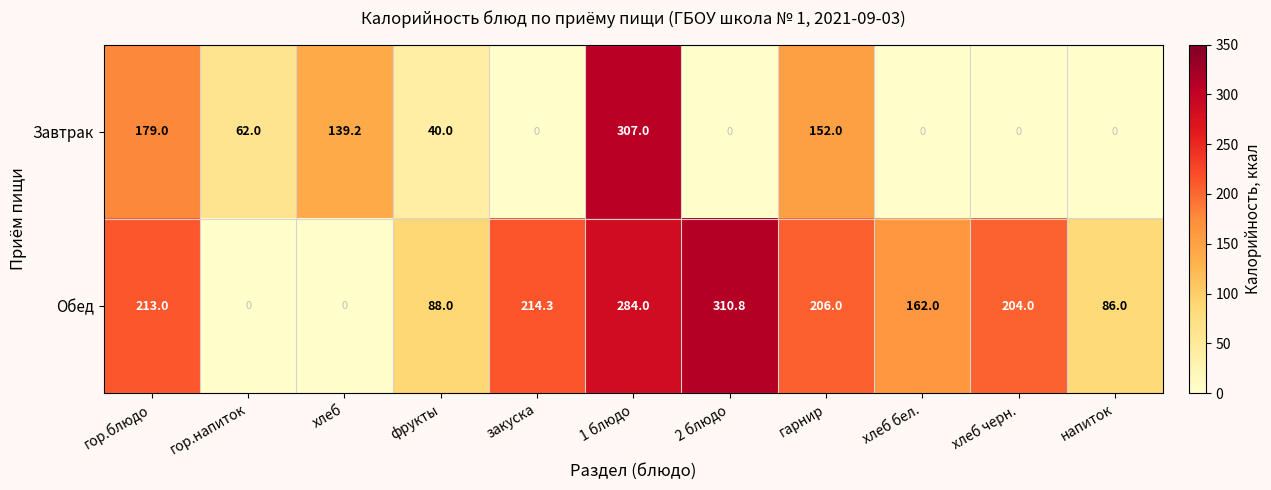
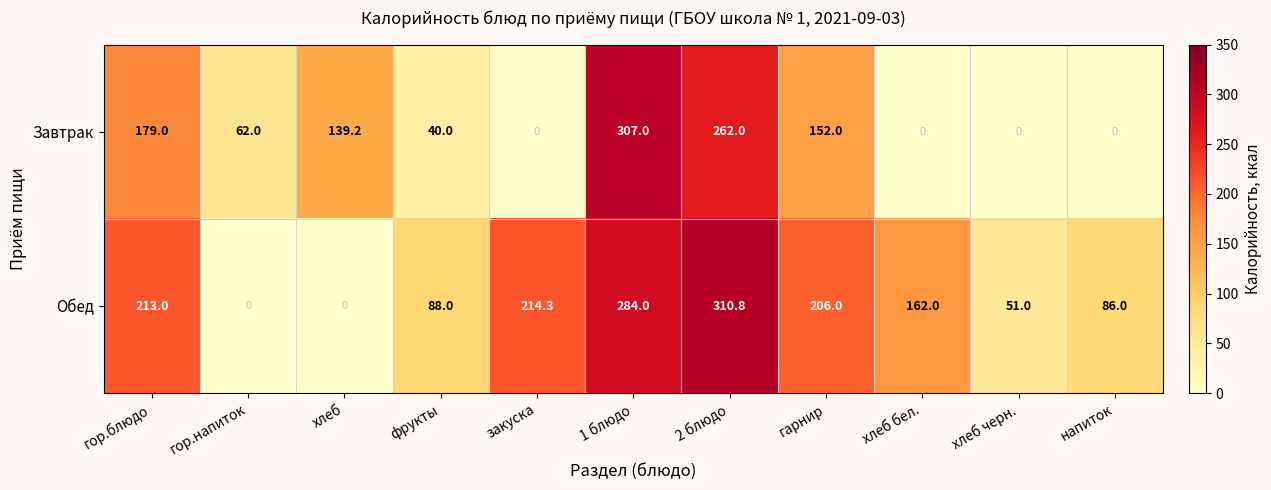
  {
    "Завтрак": {
      "гор.блюдо": 179.0,
      "гор.напиток": 62.0,
      "хлеб": 139.2,
      "фрукты": 40.0,
      "закуска": 0,
      "1 блюдо": 307.0,
-     "2 блюдо": 0,
+     "2 блюдо": 262.0,
      "гарнир": 152.0,
      "хлеб бел.": 0,
      "хлеб черн.": 0,
      "напиток": 0
    },
    "Обед": {
      "гор.блюдо": 213.0,
      "гор.напиток": 0,
      "хлеб": 0,
      "фрукты": 88.0,
      "закуска": 214.3,
      "1 блюдо": 284.0,
      "2 блюдо": 310.8,
      "гарнир": 206.0,
      "хлеб бел.": 162.0,
-     "хлеб черн.": 204.0,
+     "хлеб черн.": 51.0,
      "напиток": 86.0
    }
  }
